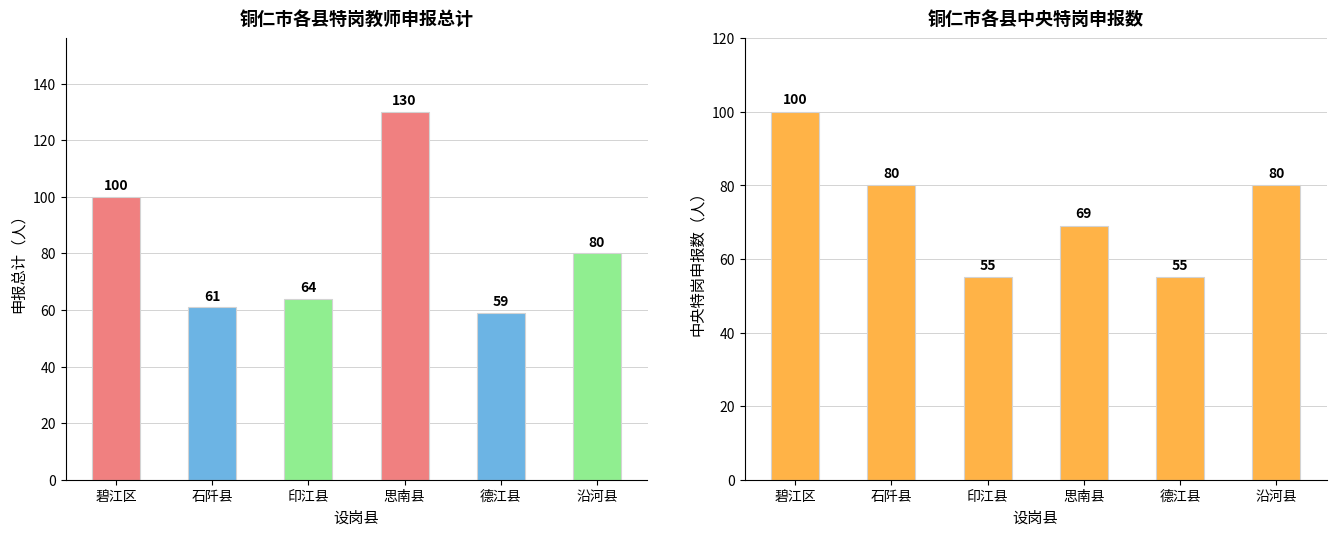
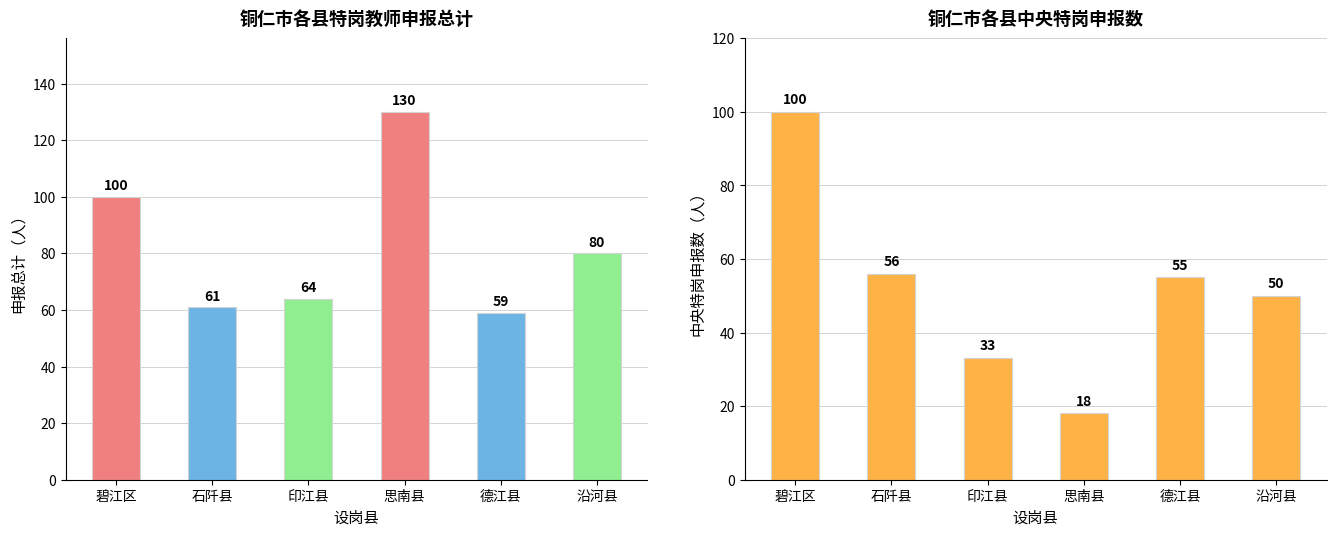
  {
    "铜仁市各县特岗教师申报总计": {
      "碧江区": 100,
      "石阡县": 61,
      "印江县": 64,
      "思南县": 130,
      "德江县": 59,
      "沿河县": 80
    },
    "铜仁市各县中央特岗申报数": {
      "碧江区": 100,
-     "石阡县": 80,
-     "印江县": 55,
-     "思南县": 69,
+     "石阡县": 56,
+     "印江县": 33,
+     "思南县": 18,
      "德江县": 55,
-     "沿河县": 80
+     "沿河县": 50
    }
  }
